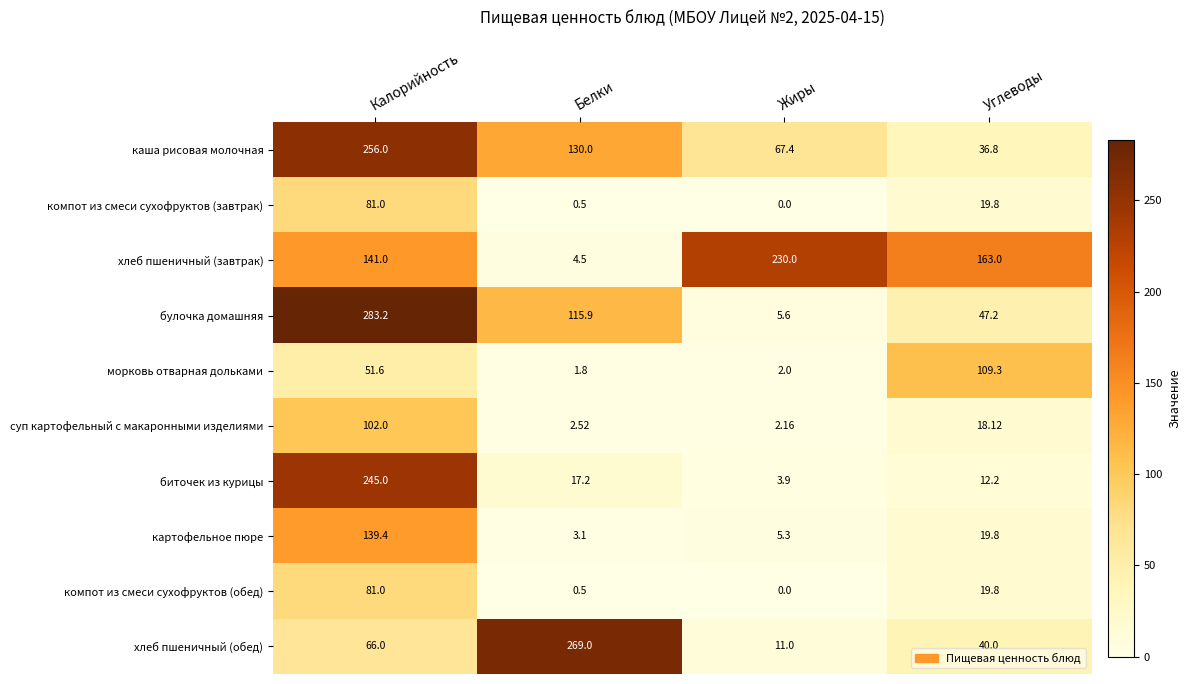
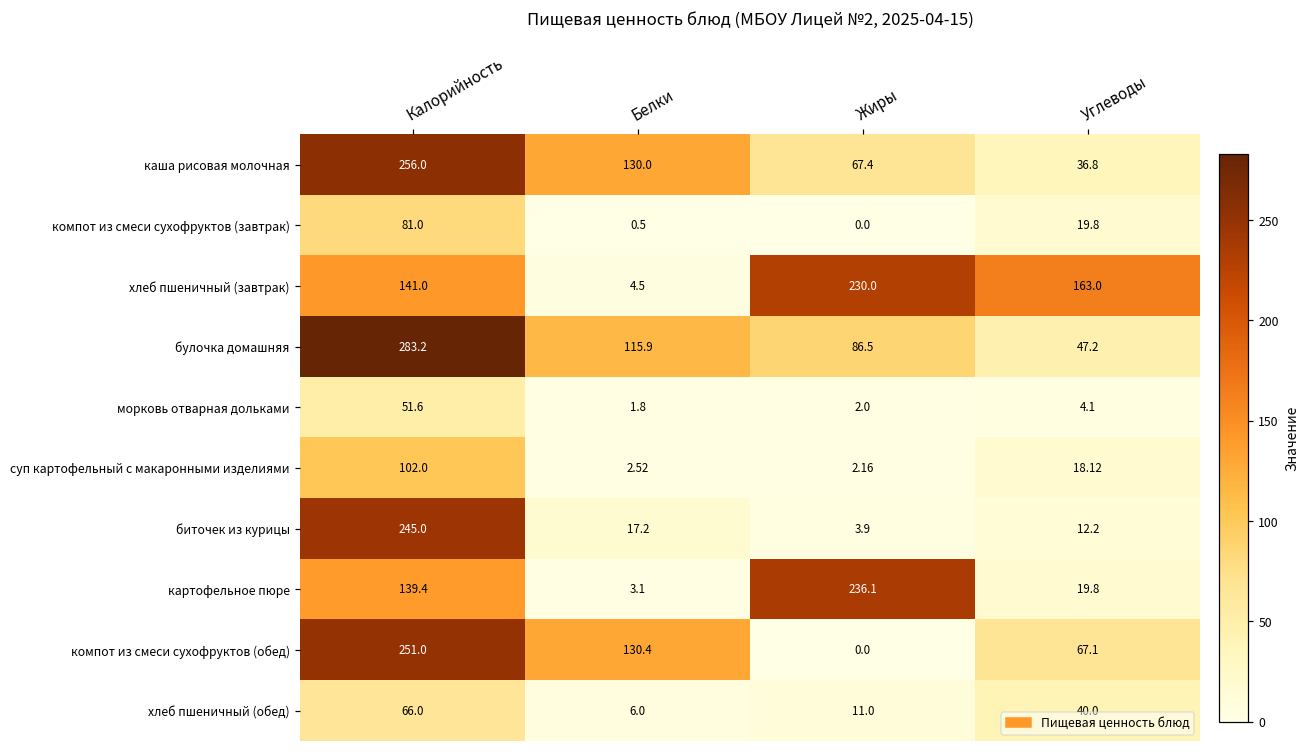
  {
    "каша рисовая молочная": {
      "Калорийность": 256.0,
      "Белки": 130.0,
      "Жиры": 67.4,
      "Углеводы": 36.8
    },
    "компот из смеси сухофруктов (завтрак)": {
      "Калорийность": 81.0,
      "Белки": 0.5,
      "Жиры": 0.0,
      "Углеводы": 19.8
    },
    "хлеб пшеничный (завтрак)": {
      "Калорийность": 141.0,
      "Белки": 4.5,
      "Жиры": 230.0,
      "Углеводы": 163.0
    },
    "булочка домашняя": {
      "Калорийность": 283.2,
      "Белки": 115.9,
-     "Жиры": 5.6,
+     "Жиры": 86.5,
      "Углеводы": 47.2
    },
    "морковь отварная дольками": {
      "Калорийность": 51.6,
      "Белки": 1.8,
      "Жиры": 2.0,
-     "Углеводы": 109.3
+     "Углеводы": 4.1
    },
    "суп картофельный с макаронными изделиями": {
      "Калорийность": 102.0,
      "Белки": 2.52,
      "Жиры": 2.16,
      "Углеводы": 18.12
    },
    "биточек из курицы": {
      "Калорийность": 245.0,
      "Белки": 17.2,
      "Жиры": 3.9,
      "Углеводы": 12.2
    },
    "картофельное пюре": {
      "Калорийность": 139.4,
      "Белки": 3.1,
-     "Жиры": 5.3,
+     "Жиры": 236.1,
      "Углеводы": 19.8
    },
    "компот из смеси сухофруктов (обед)": {
-     "Калорийность": 81.0,
-     "Белки": 0.5,
+     "Калорийность": 251.0,
+     "Белки": 130.4,
      "Жиры": 0.0,
-     "Углеводы": 19.8
+     "Углеводы": 67.1
    },
    "хлеб пшеничный (обед)": {
      "Калорийность": 66.0,
-     "Белки": 269.0,
+     "Белки": 6.0,
      "Жиры": 11.0
    }
  }
